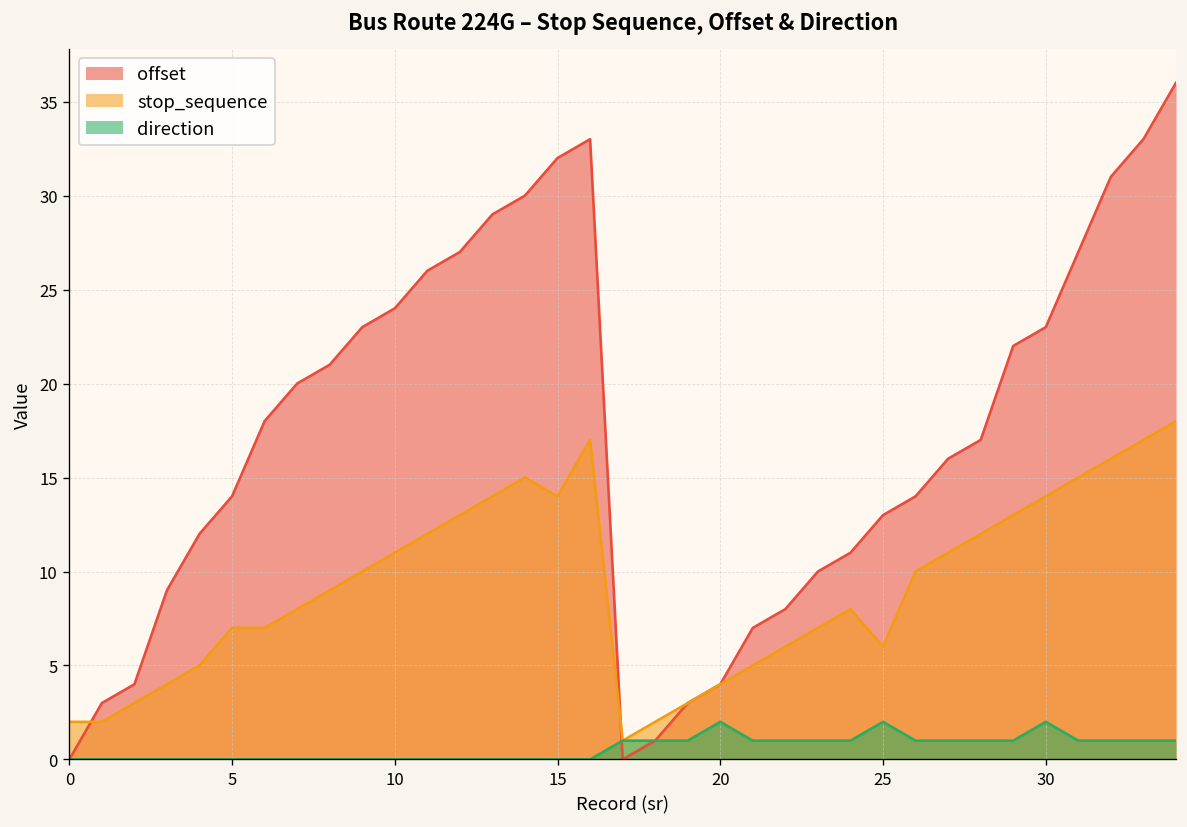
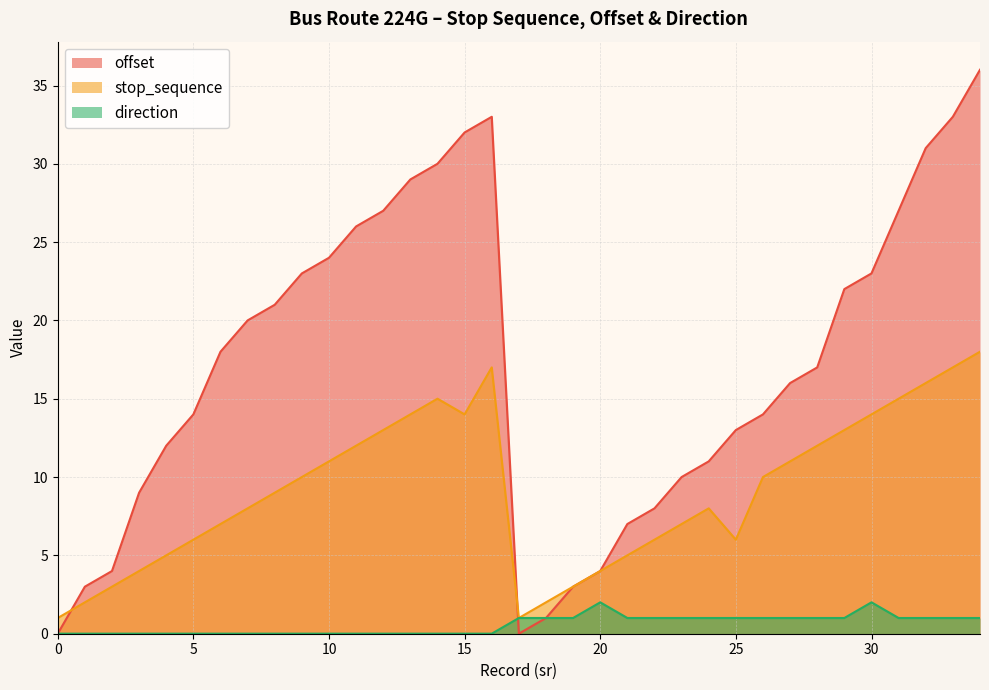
  {
    "offset": {
      "5": 14,
      "10": 24,
      "15": 32,
      "25": 13,
      "30": 23
    },
    "stop_sequence": {
-     "0": 2,
-     "5": 7,
+     "0": 1,
+     "5": 6,
      "10": 11,
      "15": 14,
      "25": 6,
      "30": 14
    },
    "direction": {
      "5": 0,
      "10": 0,
      "15": 0,
      "20": 2,
-     "25": 2,
+     "25": 1,
      "30": 2
    }
  }
